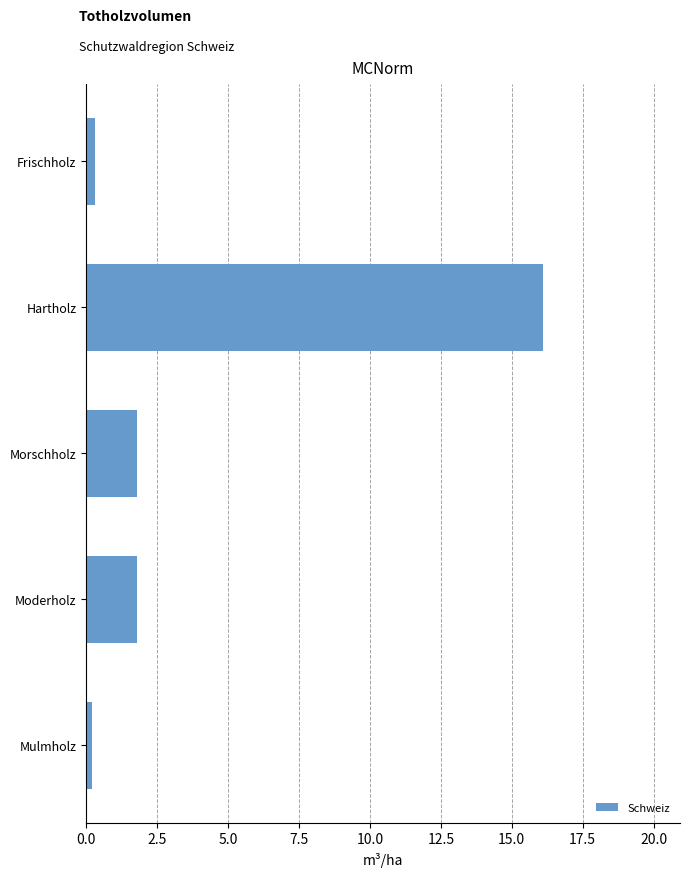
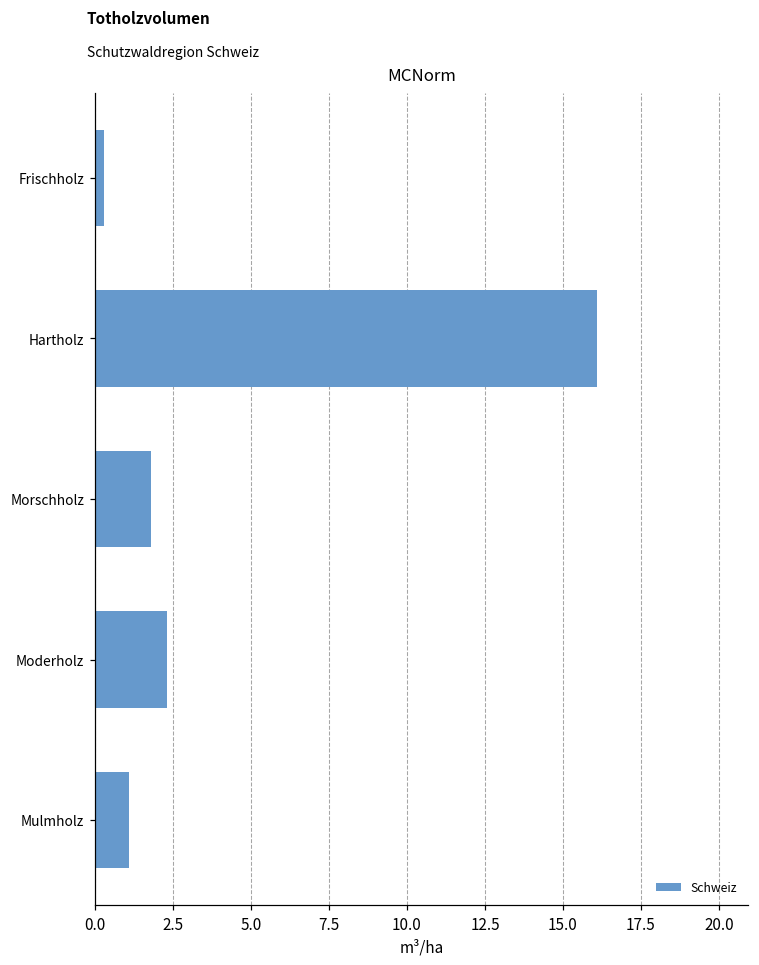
  {
    "Frischholz": 0.3,
    "Hartholz": 16.1,
    "Morschholz": 1.8,
-   "Moderholz": 1.8,
-   "Mulmholz": 0.2
+   "Moderholz": 2.3,
+   "Mulmholz": 1.1
  }
